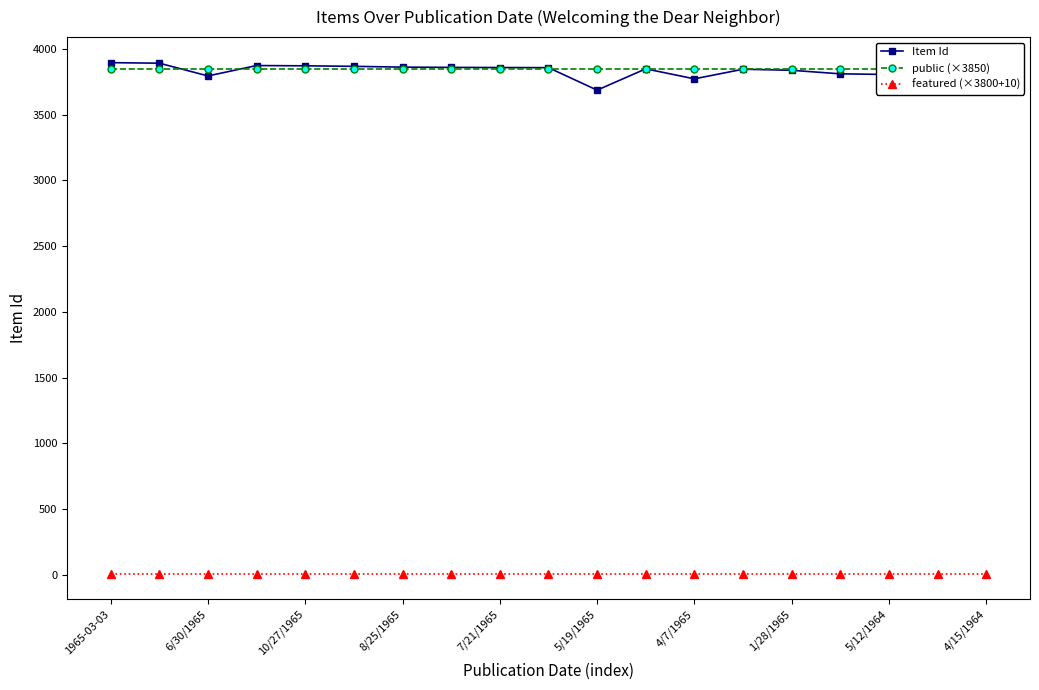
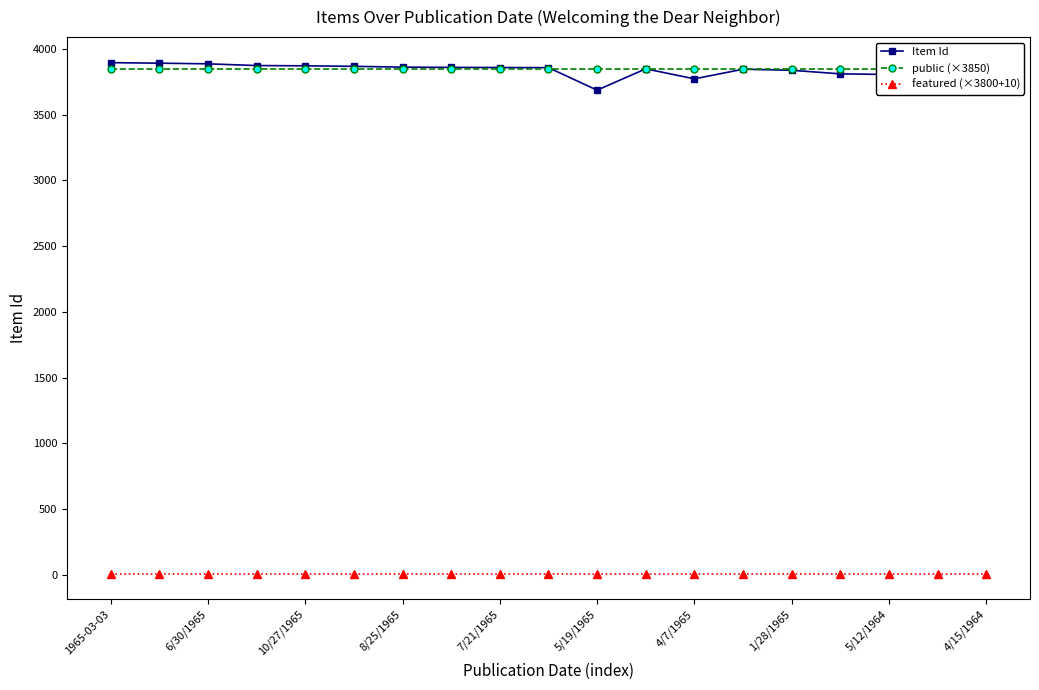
  {
    "Item Id": {
      "1965-03-03": 3900,
-     "6/30/1965": 3790,
+     "6/30/1965": 3890,
      "10/27/1965": 3870,
      "5/19/1965": 3690,
      "4/7/1965": 3770
    },
    "public (×3850)": {
      "1965-03-03": 3850,
      "6/30/1965": 3850,
      "10/27/1965": 3850,
      "5/19/1965": 3850,
      "4/7/1965": 3850
    },
    "featured (×3800+10)": {
      "1965-03-03": 10,
      "6/30/1965": 10,
      "10/27/1965": 10,
      "8/25/1965": 10,
      "7/21/1965": 10,
      "5/19/1965": 10,
      "4/7/1965": 10,
      "1/28/1965": 10,
      "4/15/1964": 10
    }
  }
